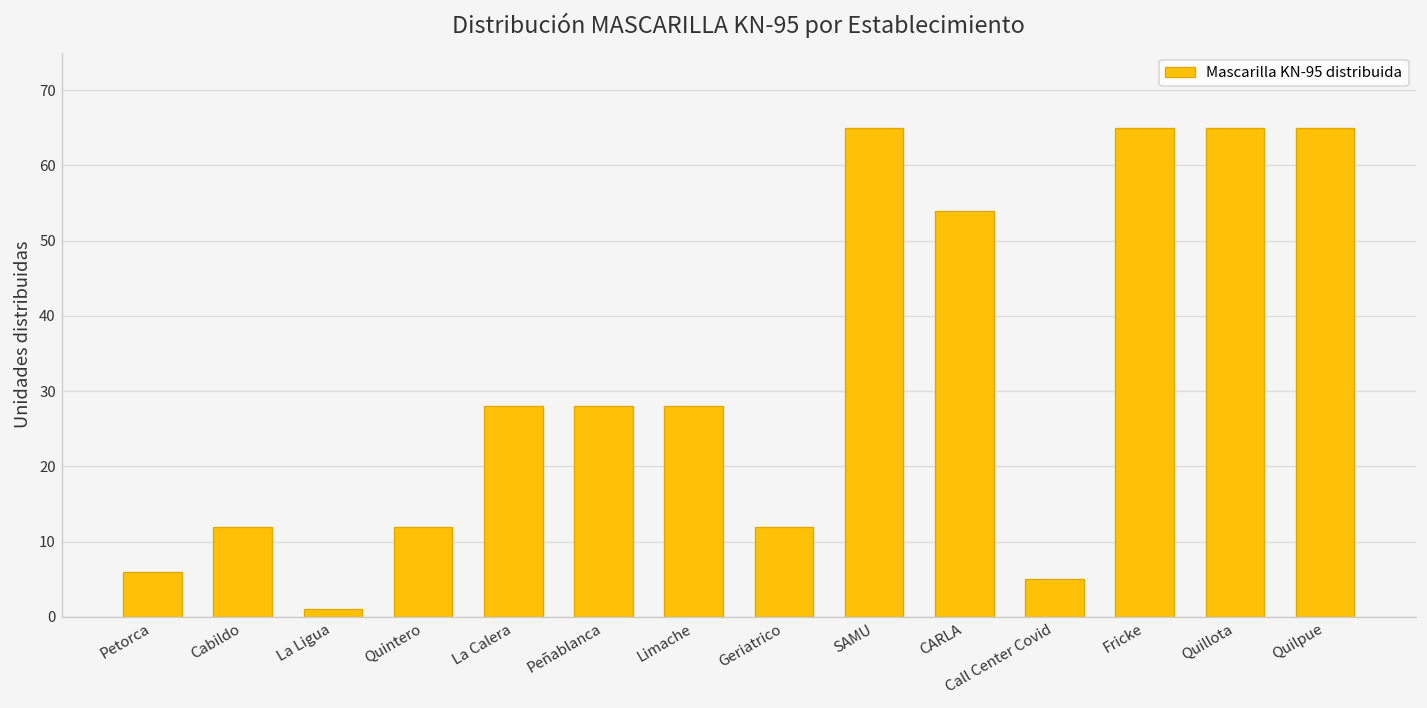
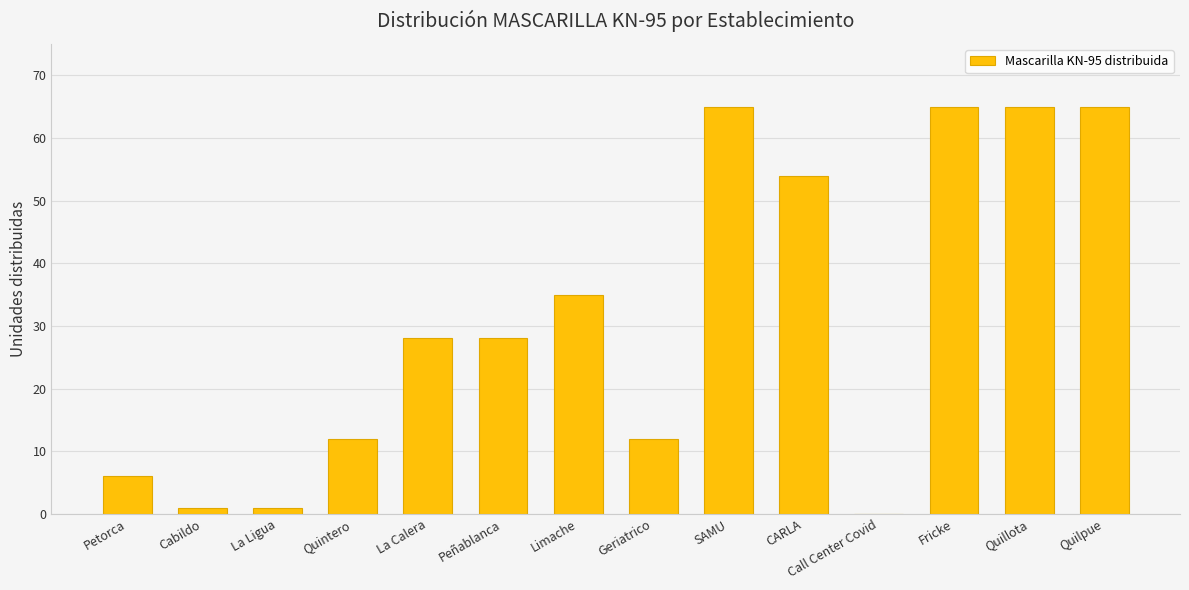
  {
    "Petorca": 6,
-   "Cabildo": 12,
+   "Cabildo": 1,
    "La Ligua": 1,
    "Quintero": 12,
    "La Calera": 28,
    "Peñablanca": 28,
-   "Limache": 28,
+   "Limache": 35,
    "Geriatrico": 12,
    "SAMU": 65,
    "CARLA": 54,
-   "Call Center Covid": 5,
+   "Call Center Covid": 0,
    "Fricke": 65,
    "Quillota": 65,
    "Quilpue": 65
  }
